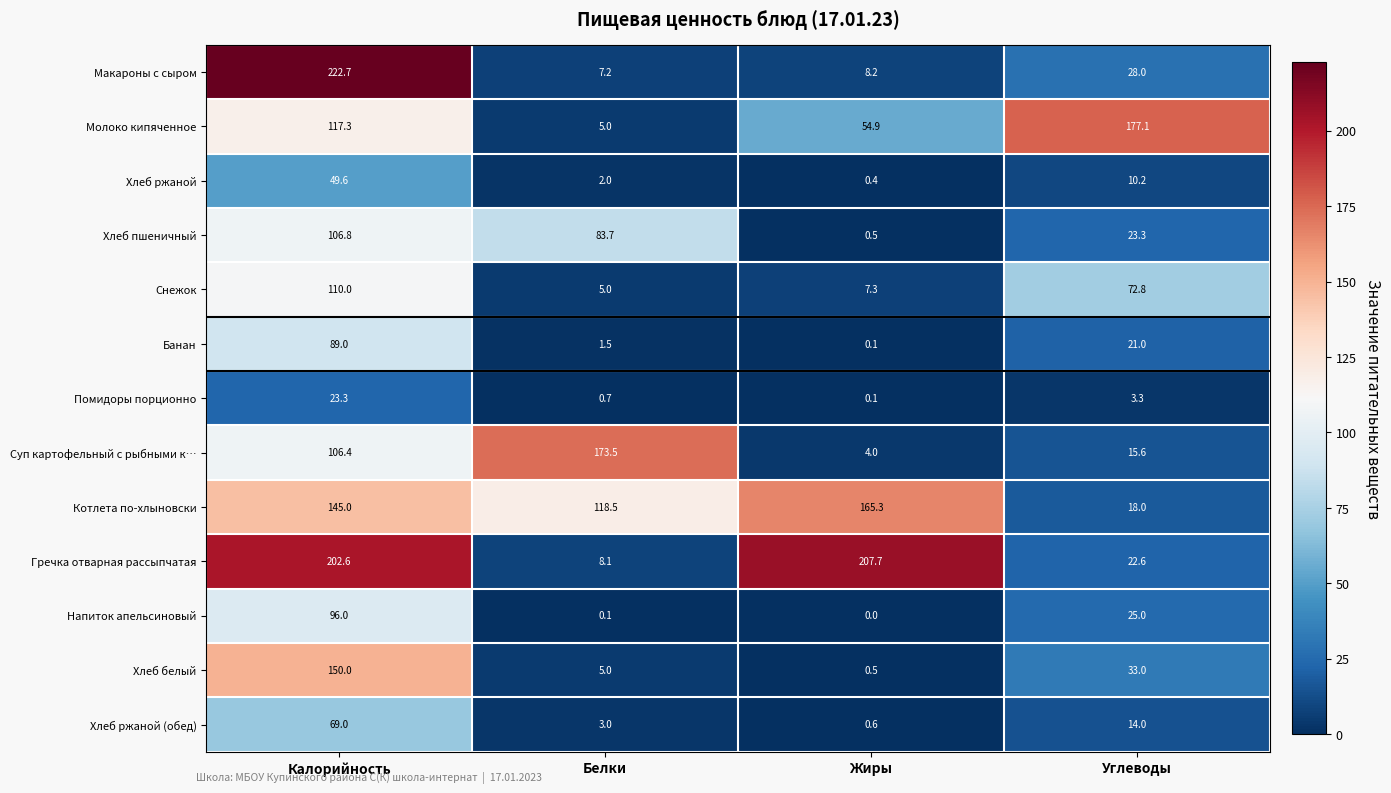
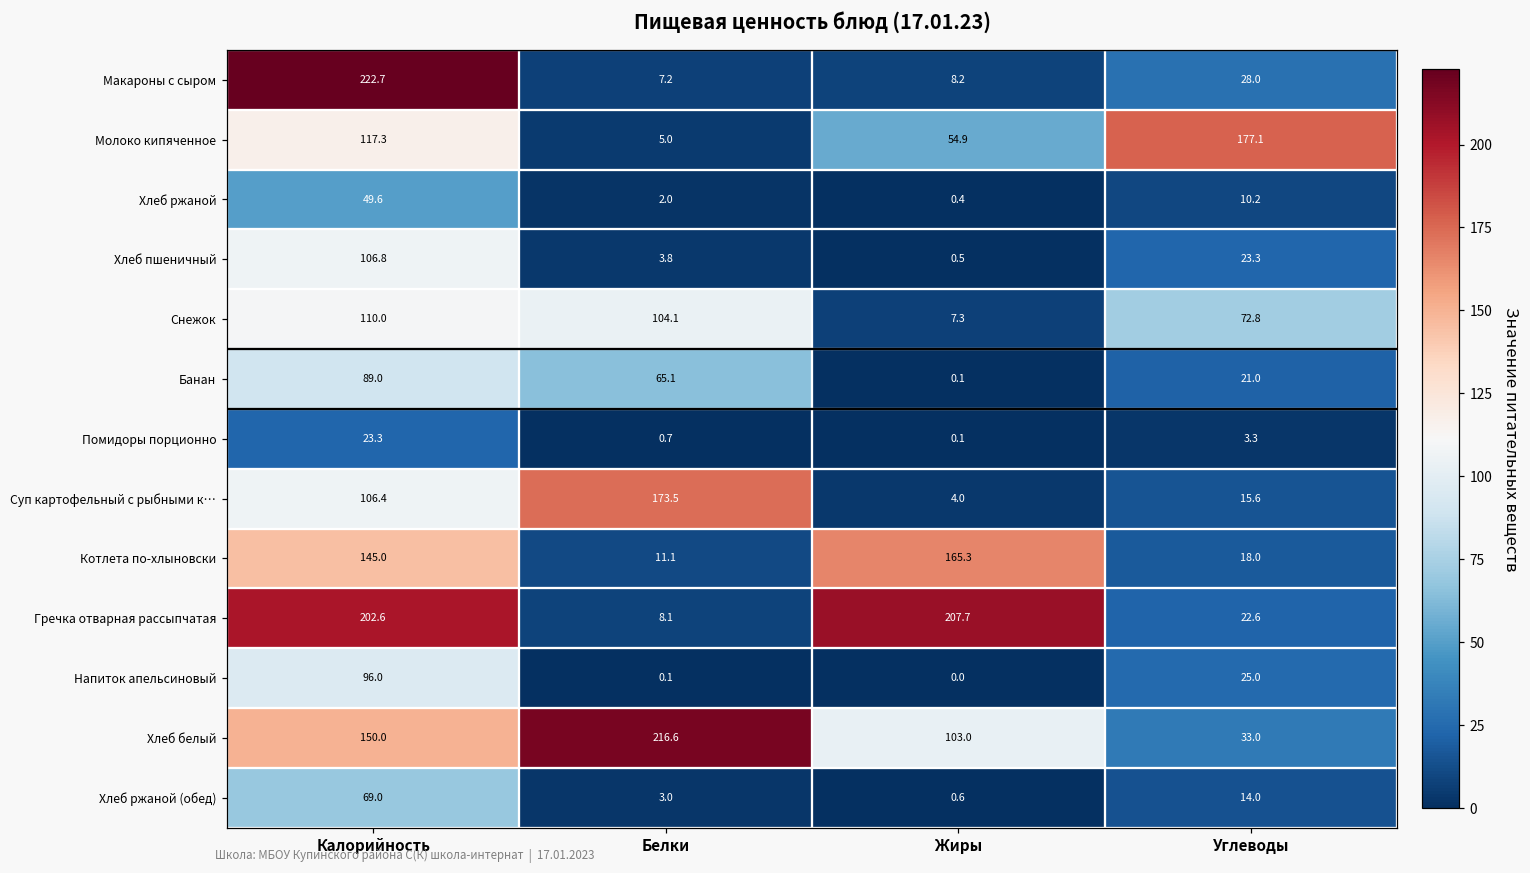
  {
    "Макароны с сыром": {
      "Калорийность": 222.7,
      "Белки": 7.2,
      "Жиры": 8.2,
      "Углеводы": 28.0
    },
    "Молоко кипяченное": {
      "Калорийность": 117.3,
      "Белки": 5.0,
      "Жиры": 54.9,
      "Углеводы": 177.1
    },
    "Хлеб ржаной": {
      "Калорийность": 49.6,
      "Белки": 2.0,
      "Жиры": 0.4,
      "Углеводы": 10.2
    },
    "Хлеб пшеничный": {
      "Калорийность": 106.8,
-     "Белки": 83.7,
+     "Белки": 3.8,
      "Жиры": 0.5,
      "Углеводы": 23.3
    },
    "Снежок": {
      "Калорийность": 110.0,
-     "Белки": 5.0,
+     "Белки": 104.1,
      "Жиры": 7.3,
      "Углеводы": 72.8
    },
    "Банан": {
      "Калорийность": 89.0,
-     "Белки": 1.5,
+     "Белки": 65.1,
      "Жиры": 0.1,
      "Углеводы": 21.0
    },
    "Помидоры порционно": {
      "Калорийность": 23.3,
      "Белки": 0.7,
      "Жиры": 0.1,
      "Углеводы": 3.3
    },
    "Суп картофельный с рыбными к…": {
      "Калорийность": 106.4,
      "Белки": 173.5,
      "Жиры": 4.0,
      "Углеводы": 15.6
    },
    "Котлета по-хлыновски": {
      "Калорийность": 145.0,
-     "Белки": 118.5,
+     "Белки": 11.1,
      "Жиры": 165.3,
      "Углеводы": 18.0
    },
    "Гречка отварная рассыпчатая": {
      "Калорийность": 202.6,
      "Белки": 8.1,
      "Жиры": 207.7,
      "Углеводы": 22.6
    },
    "Напиток апельсиновый": {
      "Калорийность": 96.0,
      "Белки": 0.1,
      "Жиры": 0.0,
      "Углеводы": 25.0
    },
    "Хлеб белый": {
      "Калорийность": 150.0,
-     "Белки": 5.0,
-     "Жиры": 0.5,
+     "Белки": 216.6,
+     "Жиры": 103.0,
      "Углеводы": 33.0
    },
    "Хлеб ржаной (обед)": {
      "Калорийность": 69.0,
      "Белки": 3.0,
      "Жиры": 0.6,
      "Углеводы": 14.0
    }
  }
